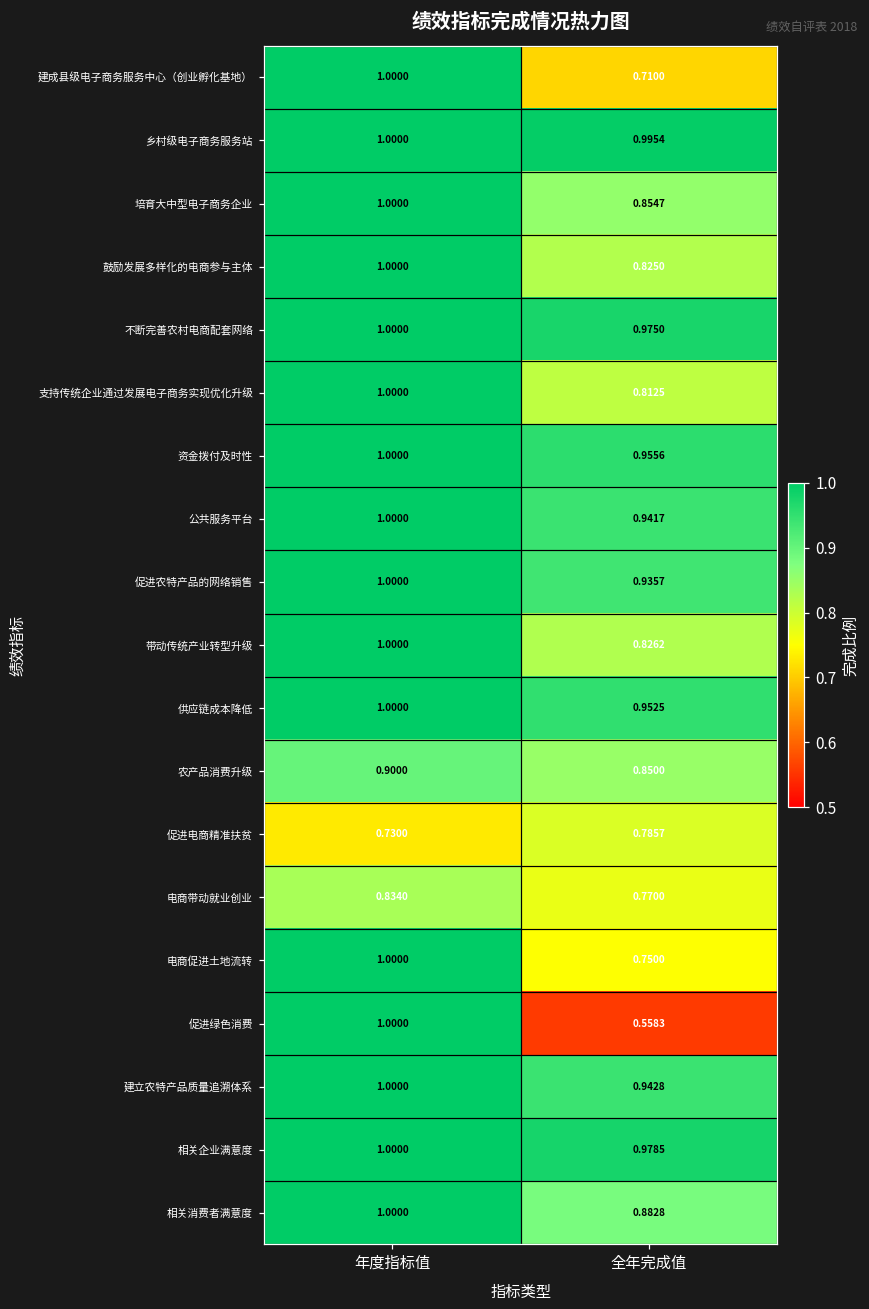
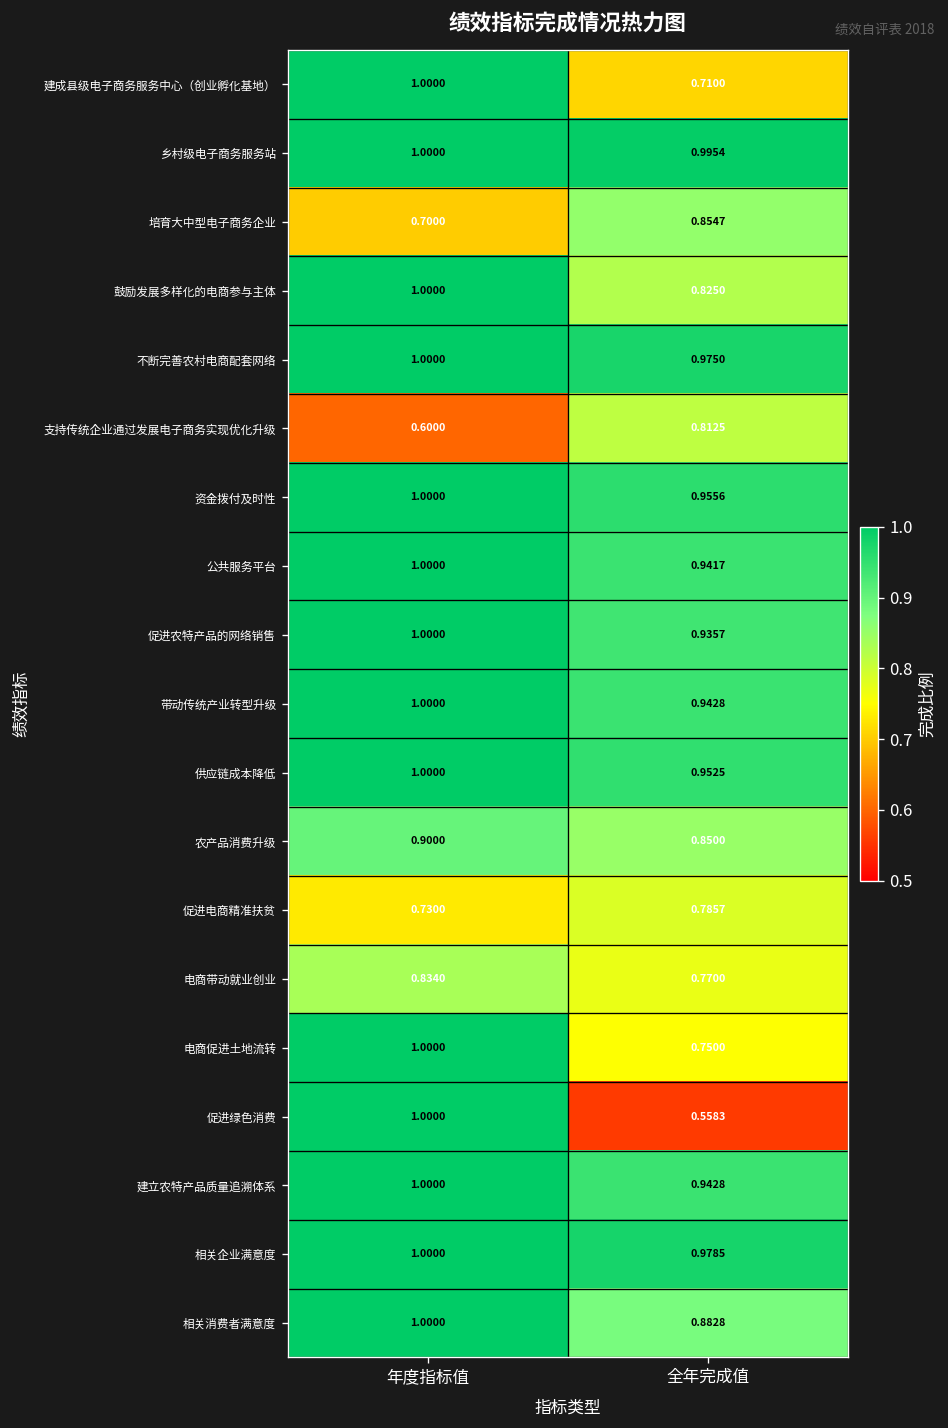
  {
    "建成县级电子商务服务中心（创业孵化基地）": {
      "年度指标值": 1.0000,
      "全年完成值": 0.7100
    },
    "乡村级电子商务服务站": {
      "年度指标值": 1.0000,
      "全年完成值": 0.9954
    },
    "培育大中型电子商务企业": {
-     "年度指标值": 1.0000,
+     "年度指标值": 0.7000,
      "全年完成值": 0.8547
    },
    "鼓励发展多样化的电商参与主体": {
      "年度指标值": 1.0000,
      "全年完成值": 0.8250
    },
    "不断完善农村电商配套网络": {
      "年度指标值": 1.0000,
      "全年完成值": 0.9750
    },
    "支持传统企业通过发展电子商务实现优化升级": {
-     "年度指标值": 1.0000,
+     "年度指标值": 0.6000,
      "全年完成值": 0.8125
    },
    "资金拨付及时性": {
      "年度指标值": 1.0000,
      "全年完成值": 0.9556
    },
    "公共服务平台": {
      "年度指标值": 1.0000,
      "全年完成值": 0.9417
    },
    "促进农特产品的网络销售": {
      "年度指标值": 1.0000,
      "全年完成值": 0.9357
    },
    "带动传统产业转型升级": {
      "年度指标值": 1.0000,
-     "全年完成值": 0.8262
+     "全年完成值": 0.9428
    },
    "供应链成本降低": {
      "年度指标值": 1.0000,
      "全年完成值": 0.9525
    },
    "农产品消费升级": {
      "年度指标值": 0.9000,
      "全年完成值": 0.8500
    },
    "促进电商精准扶贫": {
      "年度指标值": 0.7300,
      "全年完成值": 0.7857
    },
    "电商带动就业创业": {
      "年度指标值": 0.8340,
      "全年完成值": 0.7700
    },
    "电商促进土地流转": {
      "年度指标值": 1.0000,
      "全年完成值": 0.7500
    },
    "促进绿色消费": {
      "年度指标值": 1.0000,
      "全年完成值": 0.5583
    },
    "建立农特产品质量追溯体系": {
      "年度指标值": 1.0000,
      "全年完成值": 0.9428
    },
    "相关企业满意度": {
      "年度指标值": 1.0000,
      "全年完成值": 0.9785
    },
    "相关消费者满意度": {
      "年度指标值": 1.0000,
      "全年完成值": 0.8828
    }
  }
